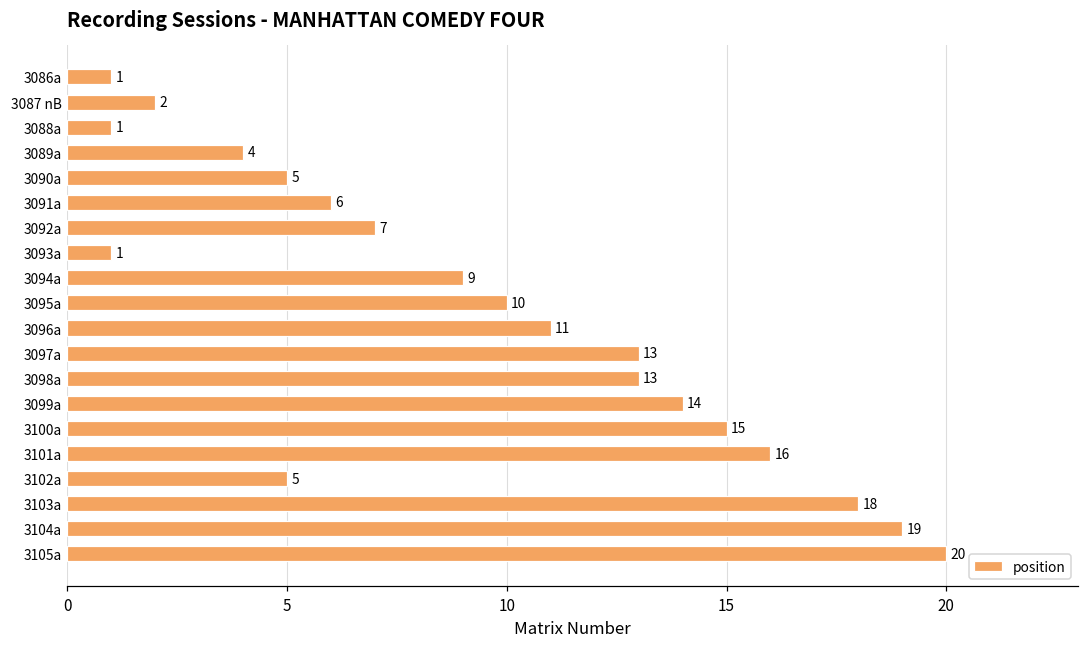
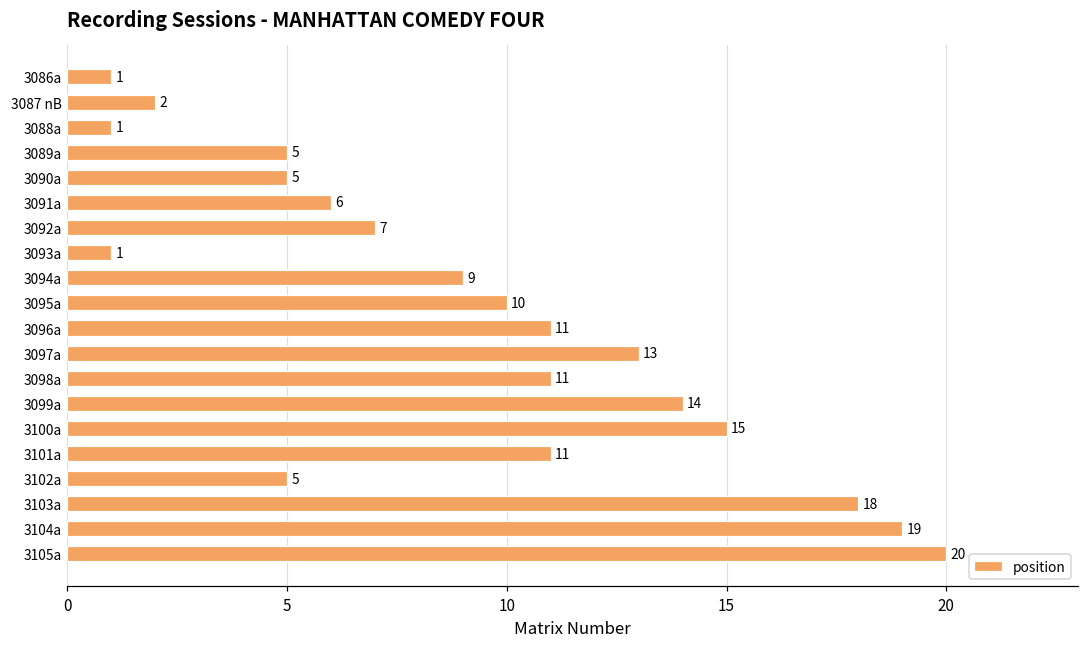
  {
    "3086a": 1,
    "3087 nB": 2,
    "3088a": 1,
-   "3089a": 4,
+   "3089a": 5,
    "3090a": 5,
    "3091a": 6,
    "3092a": 7,
    "3093a": 1,
    "3094a": 9,
    "3095a": 10,
    "3096a": 11,
    "3097a": 13,
-   "3098a": 13,
+   "3098a": 11,
    "3099a": 14,
    "3100a": 15,
-   "3101a": 16,
+   "3101a": 11,
    "3102a": 5,
    "3103a": 18,
    "3104a": 19,
    "3105a": 20
  }
